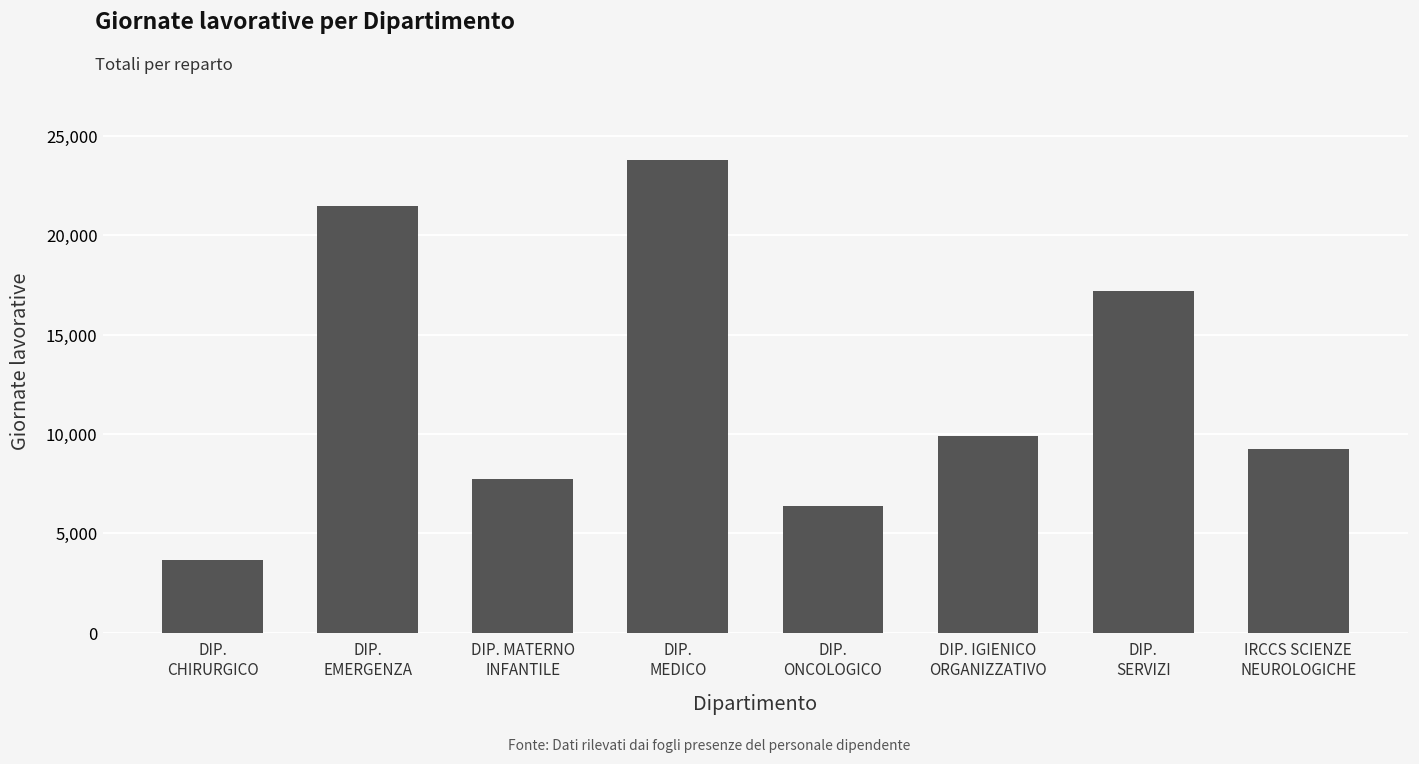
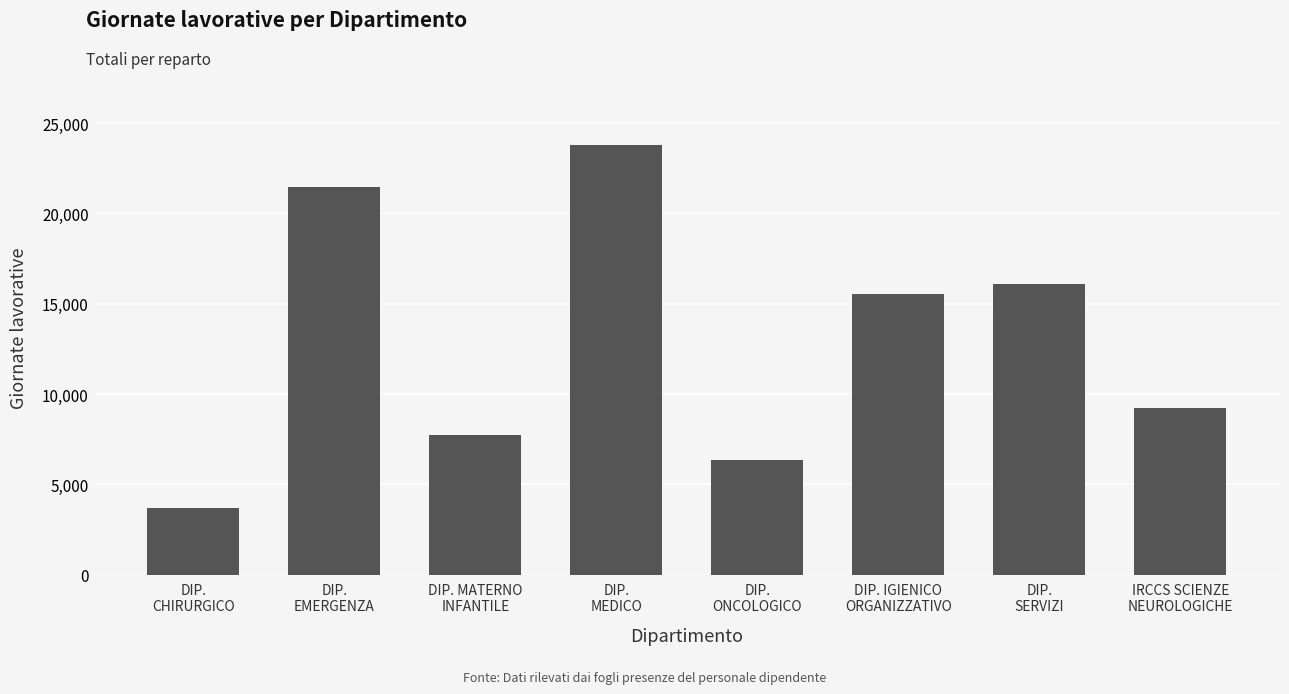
  {
    "DIP. CHIRURGICO": "3,700",
    "DIP. EMERGENZA": "21,500",
    "DIP. MATERNO INFANTILE": "7,700",
    "DIP. MEDICO": "23,800",
    "DIP. ONCOLOGICO": "6,400",
-   "DIP. IGIENICO ORGANIZZATIVO": "9,900",
-   "DIP. SERVIZI": "17,200",
+   "DIP. IGIENICO ORGANIZZATIVO": "15,600",
+   "DIP. SERVIZI": "16,100",
    "IRCCS SCIENZE NEUROLOGICHE": "9,200"
  }
